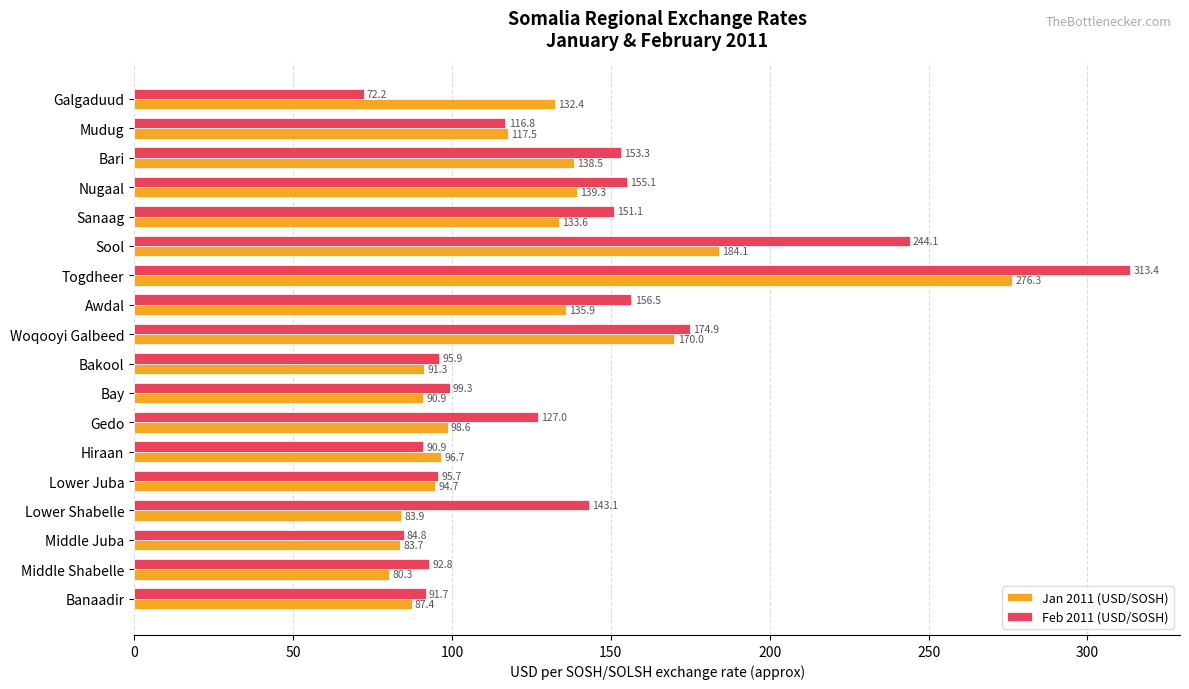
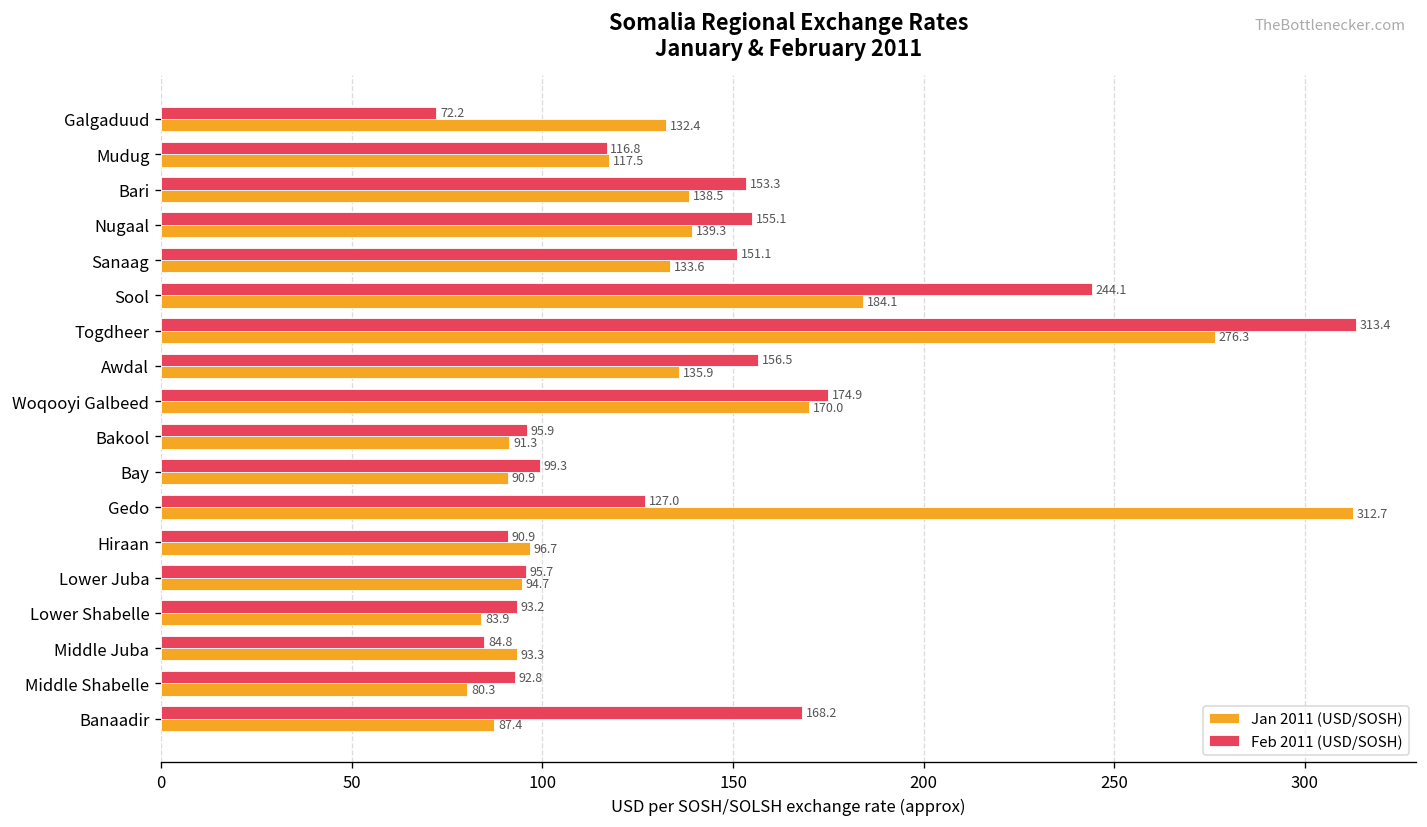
  {
    "Jan 2011 (USD/SOSH)": {
      "Galgaduud": 132.4,
      "Mudug": 117.5,
      "Bari": 138.5,
      "Nugaal": 139.3,
      "Sanaag": 133.6,
      "Sool": 184.1,
      "Togdheer": 276.3,
      "Awdal": 135.9,
      "Woqooyi Galbeed": 170.0,
      "Bakool": 91.3,
      "Bay": 90.9,
-     "Gedo": 98.6,
+     "Gedo": 312.7,
      "Hiraan": 96.7,
      "Lower Juba": 94.7,
      "Lower Shabelle": 83.9,
-     "Middle Juba": 83.7,
+     "Middle Juba": 93.3,
      "Middle Shabelle": 80.3,
      "Banaadir": 87.4
    },
    "Feb 2011 (USD/SOSH)": {
      "Galgaduud": 72.2,
      "Mudug": 116.8,
      "Bari": 153.3,
      "Nugaal": 155.1,
      "Sanaag": 151.1,
      "Sool": 244.1,
      "Togdheer": 313.4,
      "Awdal": 156.5,
      "Woqooyi Galbeed": 174.9,
      "Bakool": 95.9,
      "Bay": 99.3,
      "Gedo": 127.0,
      "Hiraan": 90.9,
      "Lower Juba": 95.7,
-     "Lower Shabelle": 143.1,
+     "Lower Shabelle": 93.2,
      "Middle Juba": 84.8,
      "Middle Shabelle": 92.8,
-     "Banaadir": 91.7
+     "Banaadir": 168.2
    }
  }
